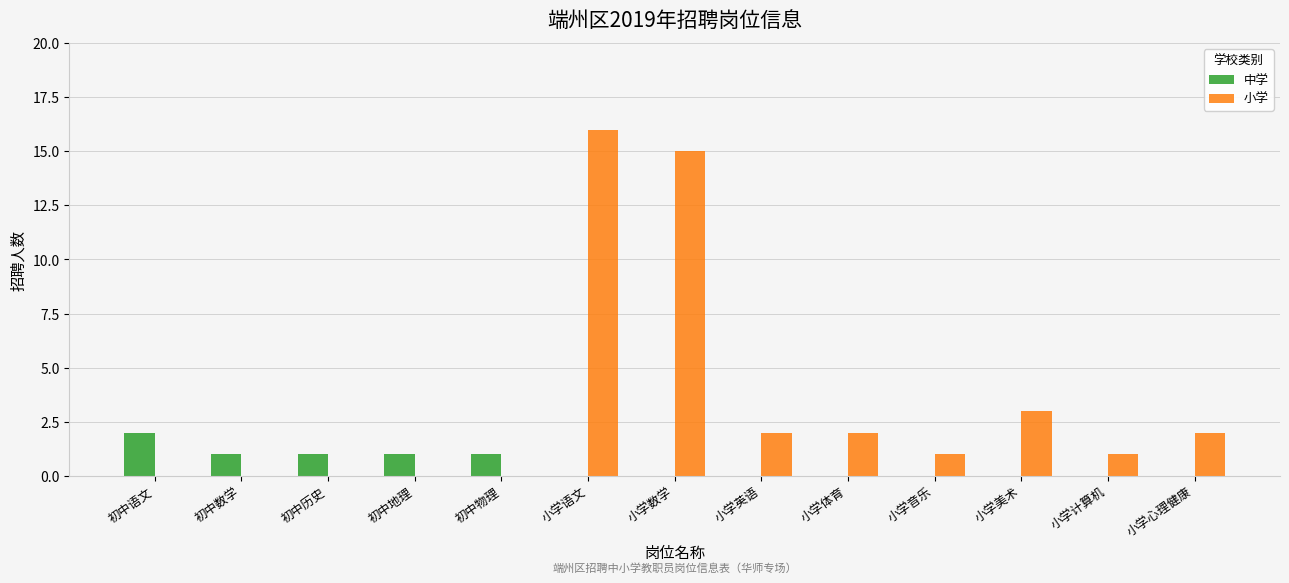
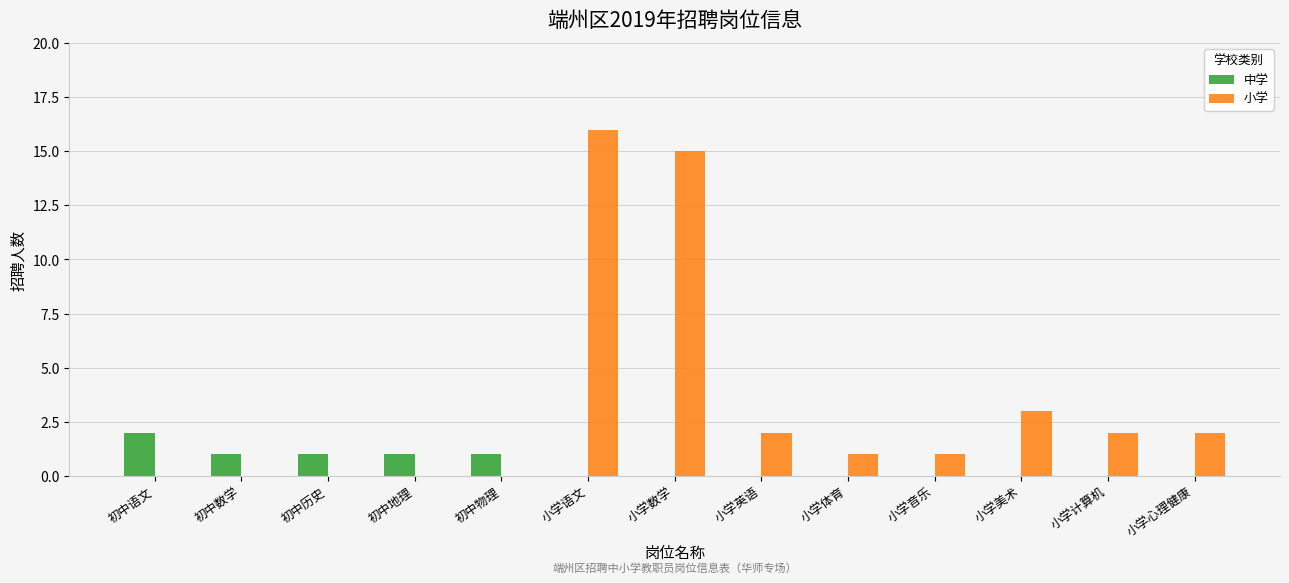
  {
    "中学": {
      "初中语文": 2,
      "初中数学": 1,
      "初中历史": 1,
      "初中地理": 1,
      "初中物理": 1,
      "小学语文": 0,
      "小学数学": 0,
      "小学英语": 0,
      "小学体育": 0,
      "小学音乐": 0,
      "小学美术": 0,
      "小学计算机": 0,
      "小学心理健康": 0
    },
    "小学": {
      "初中语文": 0,
      "初中数学": 0,
      "初中历史": 0,
      "初中地理": 0,
      "初中物理": 0,
      "小学语文": 16,
      "小学数学": 15,
      "小学英语": 2,
-     "小学体育": 2,
+     "小学体育": 1,
      "小学音乐": 1,
      "小学美术": 3,
-     "小学计算机": 1,
+     "小学计算机": 2,
      "小学心理健康": 2
    }
  }
